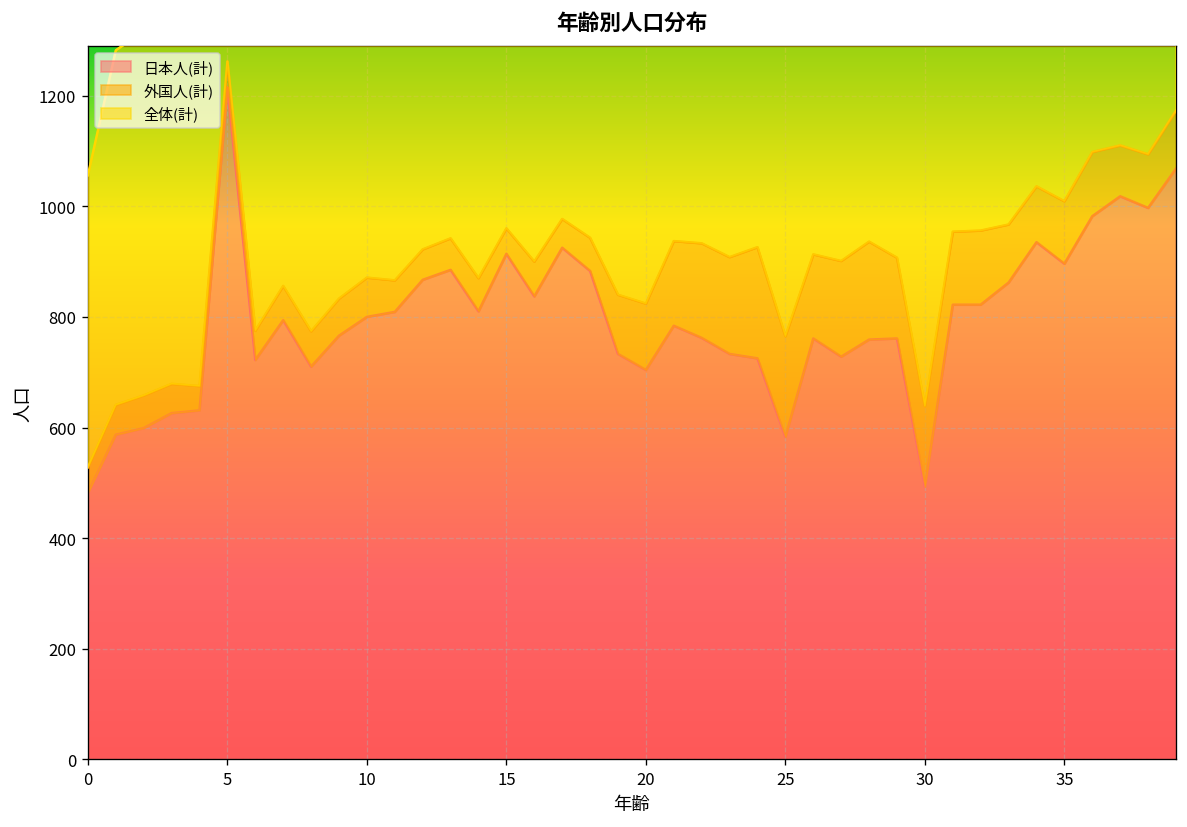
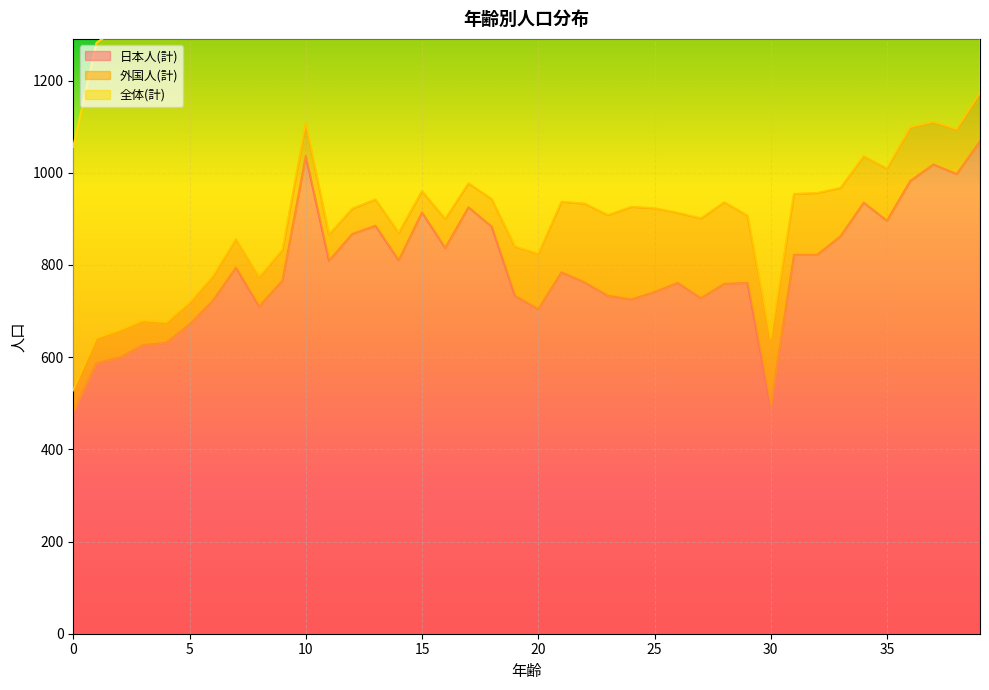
  {
    "日本人(計)": {
      "0": 480,
-     "5": 1220,
-     "10": 800,
+     "5": 670,
+     "10": 1040,
      "15": 910,
      "20": 700,
-     "25": 580,
+     "25": 740,
      "30": 490,
      "35": 900
    }
  }
